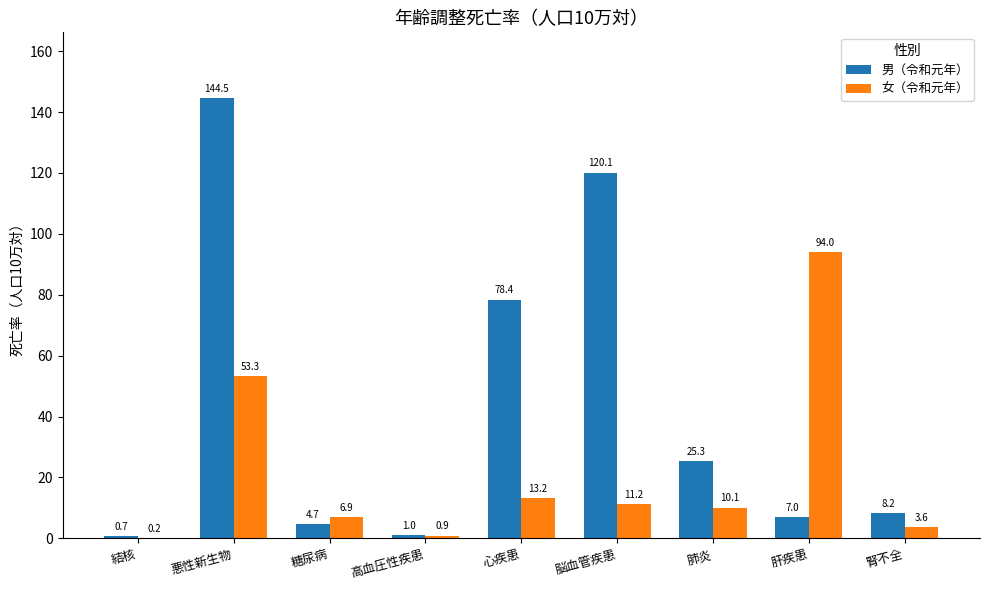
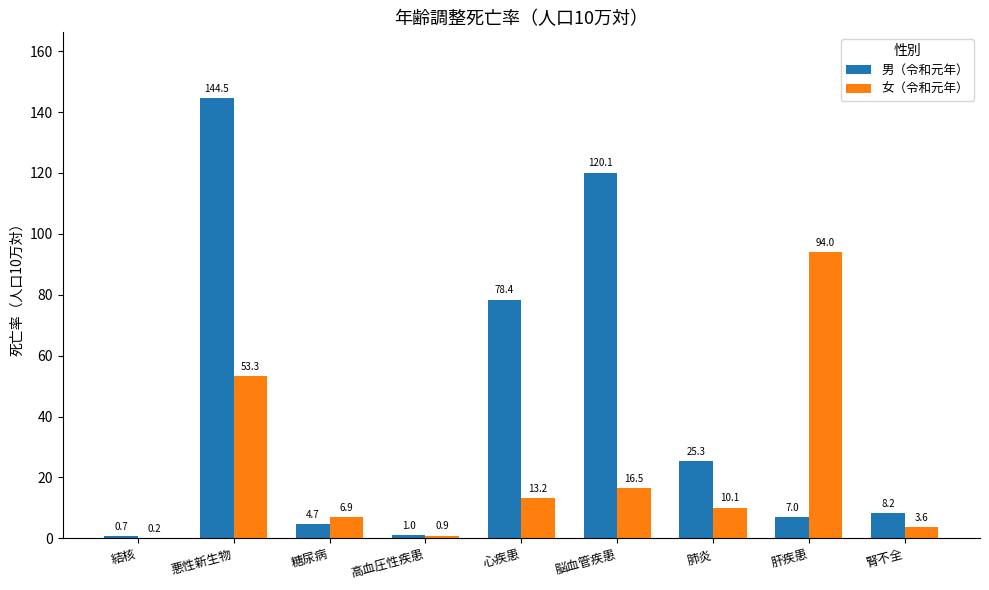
  {
    "男（令和元年）": {
      "結核": 0.7,
      "悪性新生物": 144.5,
      "糖尿病": 4.7,
      "高血圧性疾患": 1.0,
      "心疾患": 78.4,
      "脳血管疾患": 120.1,
      "肺炎": 25.3,
      "肝疾患": 7.0,
      "腎不全": 8.2
    },
    "女（令和元年）": {
      "結核": 0.2,
      "悪性新生物": 53.3,
      "糖尿病": 6.9,
      "高血圧性疾患": 0.9,
      "心疾患": 13.2,
-     "脳血管疾患": 11.2,
+     "脳血管疾患": 16.5,
      "肺炎": 10.1,
      "肝疾患": 94.0,
      "腎不全": 3.6
    }
  }
